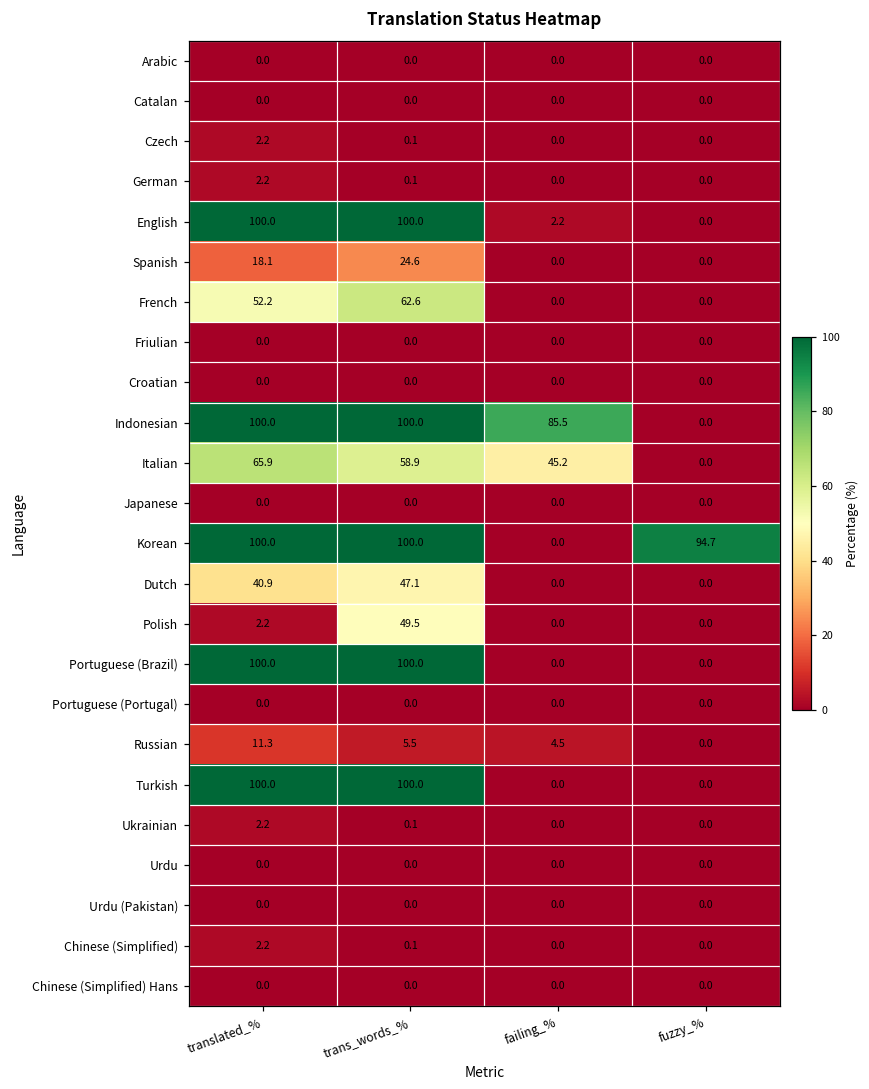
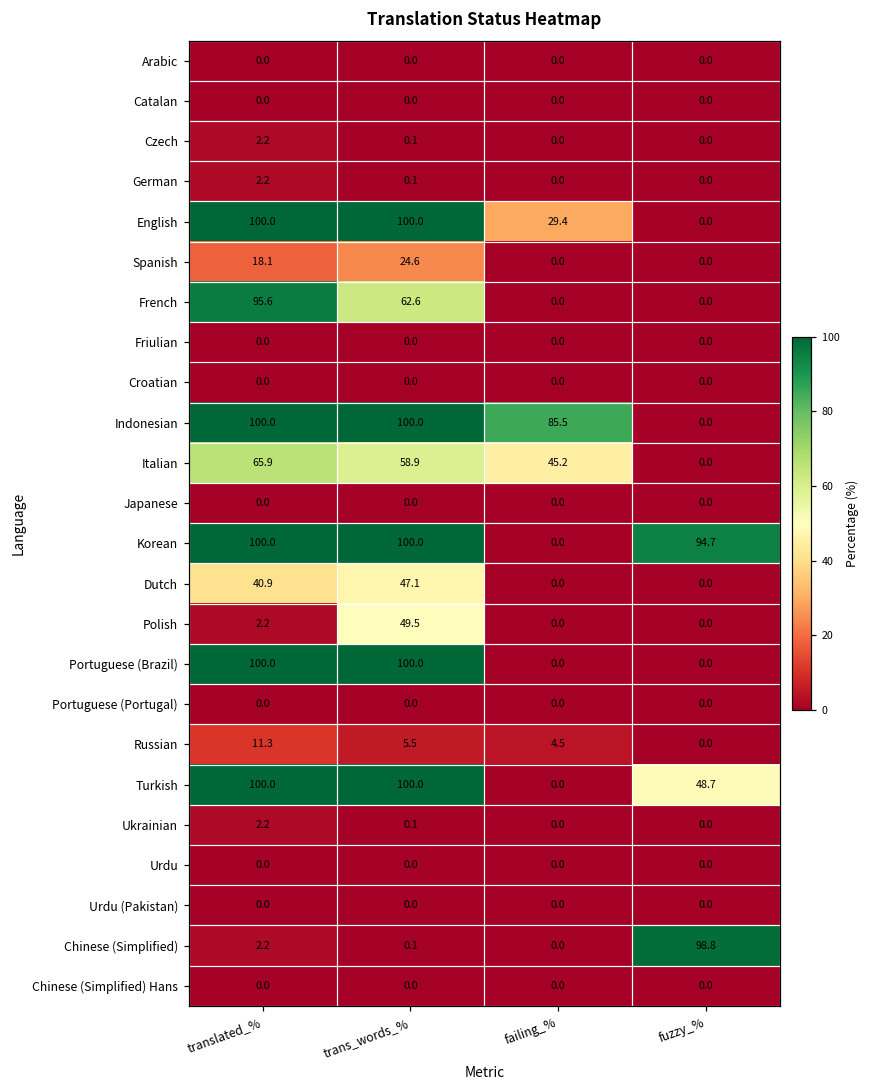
  {
    "Arabic": {
      "translated_%": 0.0,
      "trans_words_%": 0.0,
      "failing_%": 0.0,
      "fuzzy_%": 0.0
    },
    "Catalan": {
      "translated_%": 0.0,
      "trans_words_%": 0.0,
      "failing_%": 0.0,
      "fuzzy_%": 0.0
    },
    "Czech": {
      "translated_%": 2.2,
      "trans_words_%": 0.1,
      "failing_%": 0.0,
      "fuzzy_%": 0.0
    },
    "German": {
      "translated_%": 2.2,
      "trans_words_%": 0.1,
      "failing_%": 0.0,
      "fuzzy_%": 0.0
    },
    "English": {
      "translated_%": 100.0,
      "trans_words_%": 100.0,
-     "failing_%": 2.2,
+     "failing_%": 29.4,
      "fuzzy_%": 0.0
    },
    "Spanish": {
      "translated_%": 18.1,
      "trans_words_%": 24.6,
      "failing_%": 0.0,
      "fuzzy_%": 0.0
    },
    "French": {
-     "translated_%": 52.2,
+     "translated_%": 95.6,
      "trans_words_%": 62.6,
      "failing_%": 0.0,
      "fuzzy_%": 0.0
    },
    "Friulian": {
      "translated_%": 0.0,
      "trans_words_%": 0.0,
      "failing_%": 0.0,
      "fuzzy_%": 0.0
    },
    "Croatian": {
      "translated_%": 0.0,
      "trans_words_%": 0.0,
      "failing_%": 0.0,
      "fuzzy_%": 0.0
    },
    "Indonesian": {
      "translated_%": 100.0,
      "trans_words_%": 100.0,
      "failing_%": 85.5,
      "fuzzy_%": 0.0
    },
    "Italian": {
      "translated_%": 65.9,
      "trans_words_%": 58.9,
      "failing_%": 45.2,
      "fuzzy_%": 0.0
    },
    "Japanese": {
      "translated_%": 0.0,
      "trans_words_%": 0.0,
      "failing_%": 0.0,
      "fuzzy_%": 0.0
    },
    "Korean": {
      "translated_%": 100.0,
      "trans_words_%": 100.0,
      "failing_%": 0.0,
      "fuzzy_%": 94.7
    },
    "Dutch": {
      "translated_%": 40.9,
      "trans_words_%": 47.1,
      "failing_%": 0.0,
      "fuzzy_%": 0.0
    },
    "Polish": {
      "translated_%": 2.2,
      "trans_words_%": 49.5,
      "failing_%": 0.0,
      "fuzzy_%": 0.0
    },
    "Portuguese (Brazil)": {
      "translated_%": 100.0,
      "trans_words_%": 100.0,
      "failing_%": 0.0,
      "fuzzy_%": 0.0
    },
    "Portuguese (Portugal)": {
      "translated_%": 0.0,
      "trans_words_%": 0.0,
      "failing_%": 0.0,
      "fuzzy_%": 0.0
    },
    "Russian": {
      "translated_%": 11.3,
      "trans_words_%": 5.5,
      "failing_%": 4.5,
      "fuzzy_%": 0.0
    },
    "Turkish": {
      "translated_%": 100.0,
      "trans_words_%": 100.0,
      "failing_%": 0.0,
-     "fuzzy_%": 0.0
+     "fuzzy_%": 48.7
    },
    "Ukrainian": {
      "translated_%": 2.2,
      "trans_words_%": 0.1,
      "failing_%": 0.0,
      "fuzzy_%": 0.0
    },
    "Urdu": {
      "translated_%": 0.0,
      "trans_words_%": 0.0,
      "failing_%": 0.0,
      "fuzzy_%": 0.0
    },
    "Urdu (Pakistan)": {
      "translated_%": 0.0,
      "trans_words_%": 0.0,
      "failing_%": 0.0,
      "fuzzy_%": 0.0
    },
    "Chinese (Simplified)": {
      "translated_%": 2.2,
      "trans_words_%": 0.1,
      "failing_%": 0.0,
-     "fuzzy_%": 0.0
+     "fuzzy_%": 98.8
    },
    "Chinese (Simplified) Hans": {
      "translated_%": 0.0,
      "trans_words_%": 0.0,
      "failing_%": 0.0,
      "fuzzy_%": 0.0
    }
  }
